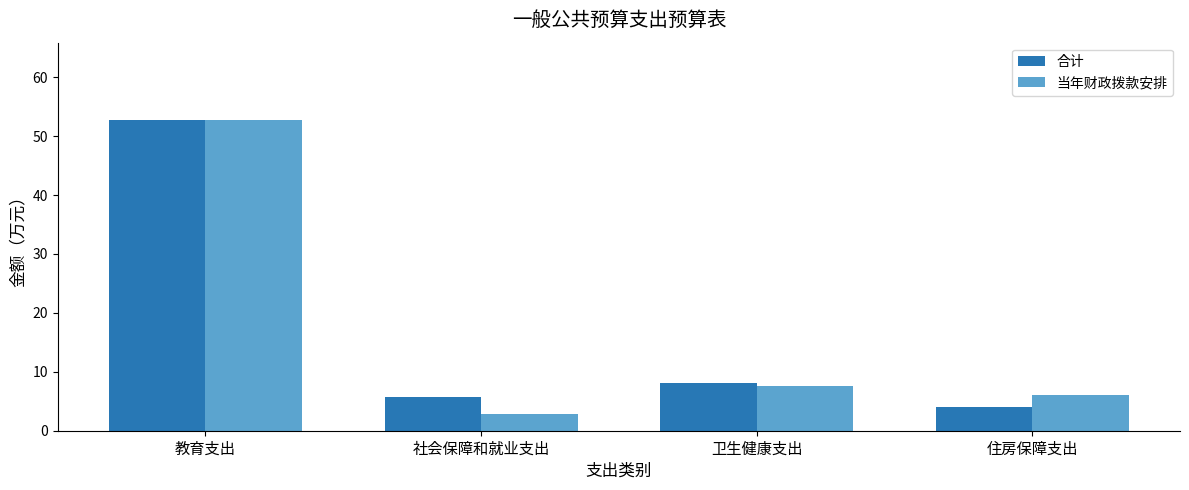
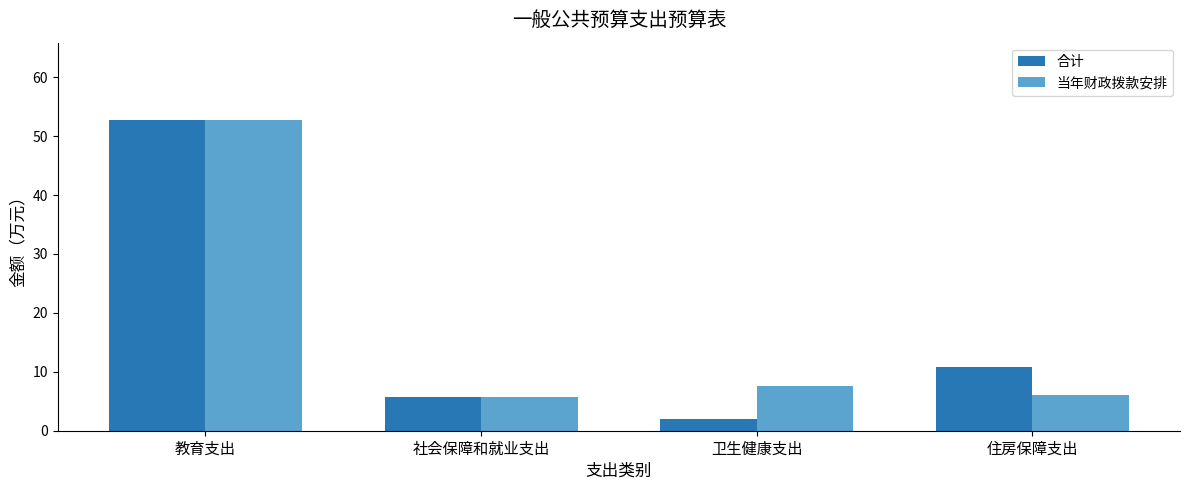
  {
    "合计": {
      "教育支出": 53,
      "社会保障和就业支出": 6,
-     "卫生健康支出": 8,
-     "住房保障支出": 4
+     "卫生健康支出": 2,
+     "住房保障支出": 11
    },
    "当年财政拨款安排": {
      "教育支出": 53,
-     "社会保障和就业支出": 3,
+     "社会保障和就业支出": 6,
      "卫生健康支出": 8,
      "住房保障支出": 6
    }
  }
